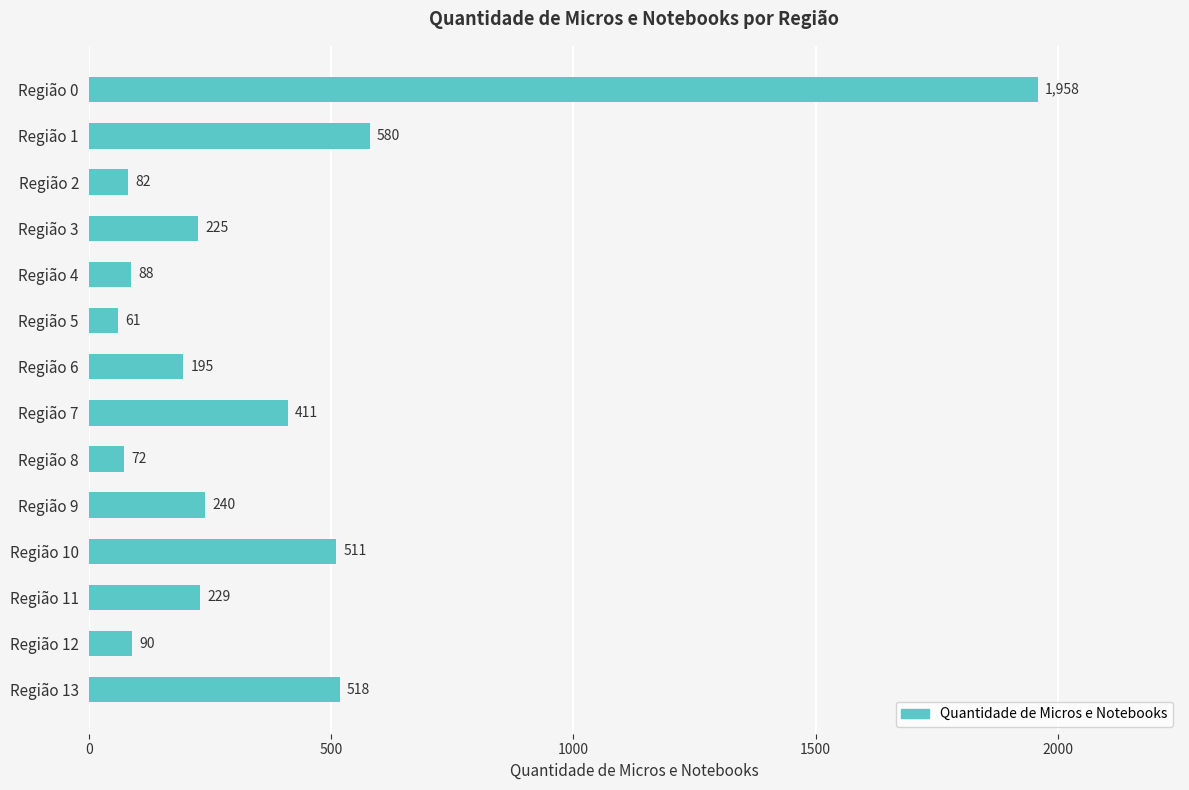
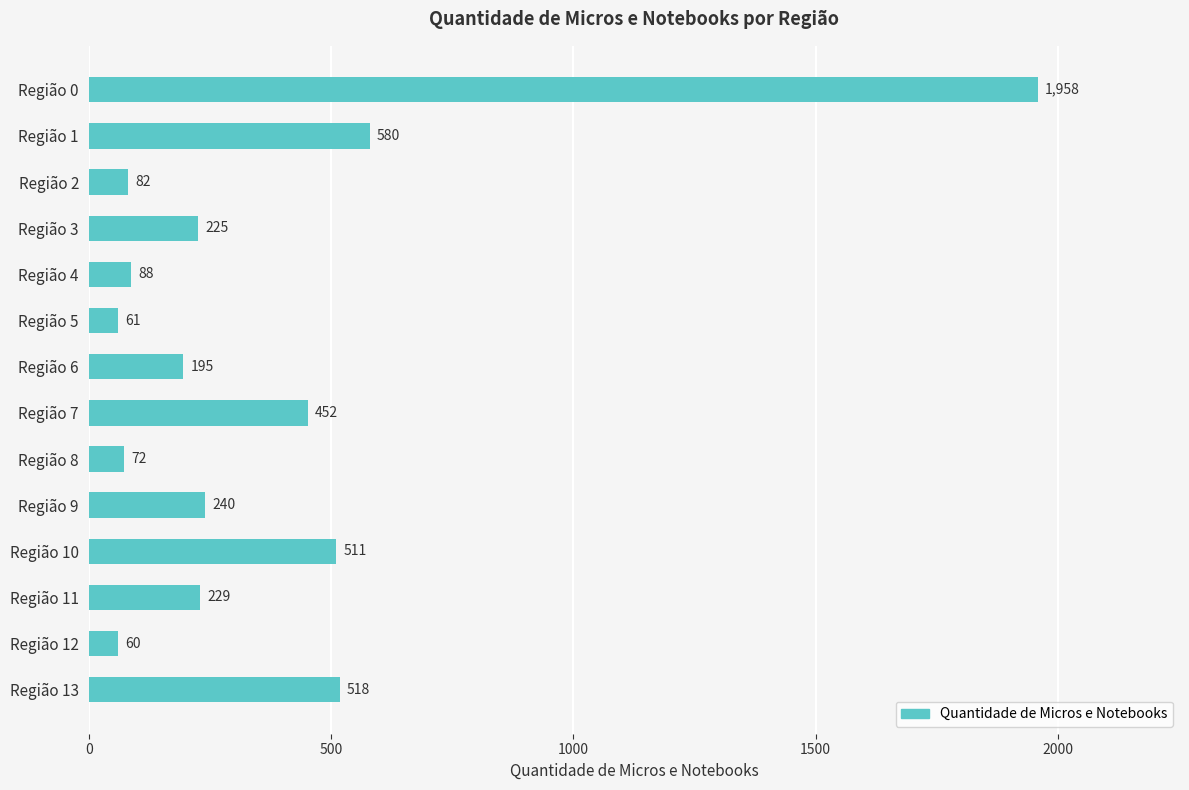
  {
    "Região 0": "1,958",
    "Região 1": "580",
    "Região 2": "82",
    "Região 3": "225",
    "Região 4": "88",
    "Região 5": "61",
    "Região 6": "195",
-   "Região 7": "411",
+   "Região 7": "452",
    "Região 8": "72",
    "Região 9": "240",
    "Região 10": "511",
    "Região 11": "229",
-   "Região 12": "90",
+   "Região 12": "60",
    "Região 13": "518"
  }
